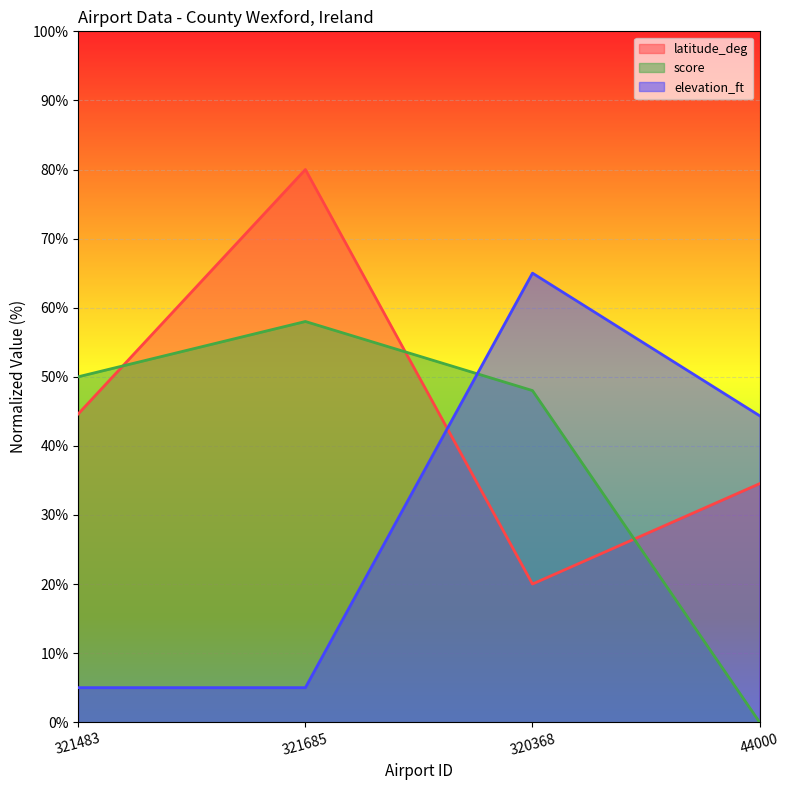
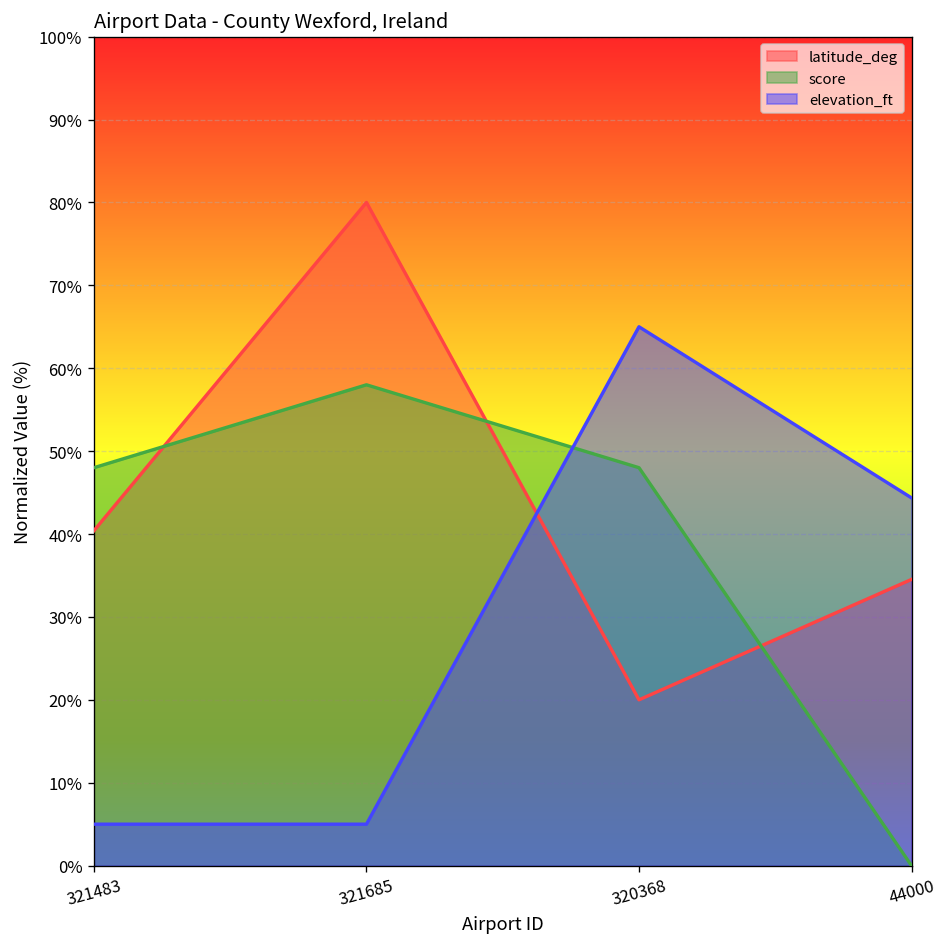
  {
    "latitude_deg": {
-     "321483": "45%",
+     "321483": "40%",
      "321685": "80%",
      "320368": "20%",
      "44000": "35%"
    },
    "score": {
-     "321483": "50%",
+     "321483": "48%",
      "321685": "58%",
      "320368": "48%",
      "44000": "0%"
    },
    "elevation_ft": {
      "321483": "5%",
      "321685": "5%",
      "320368": "65%",
      "44000": "44%"
    }
  }
